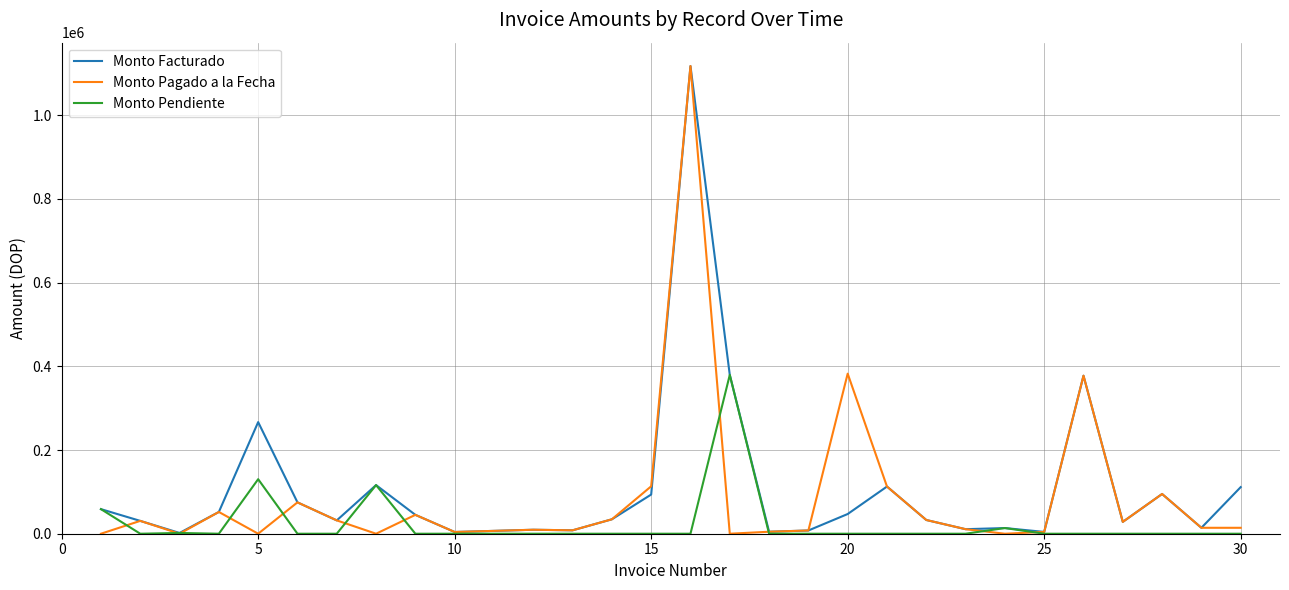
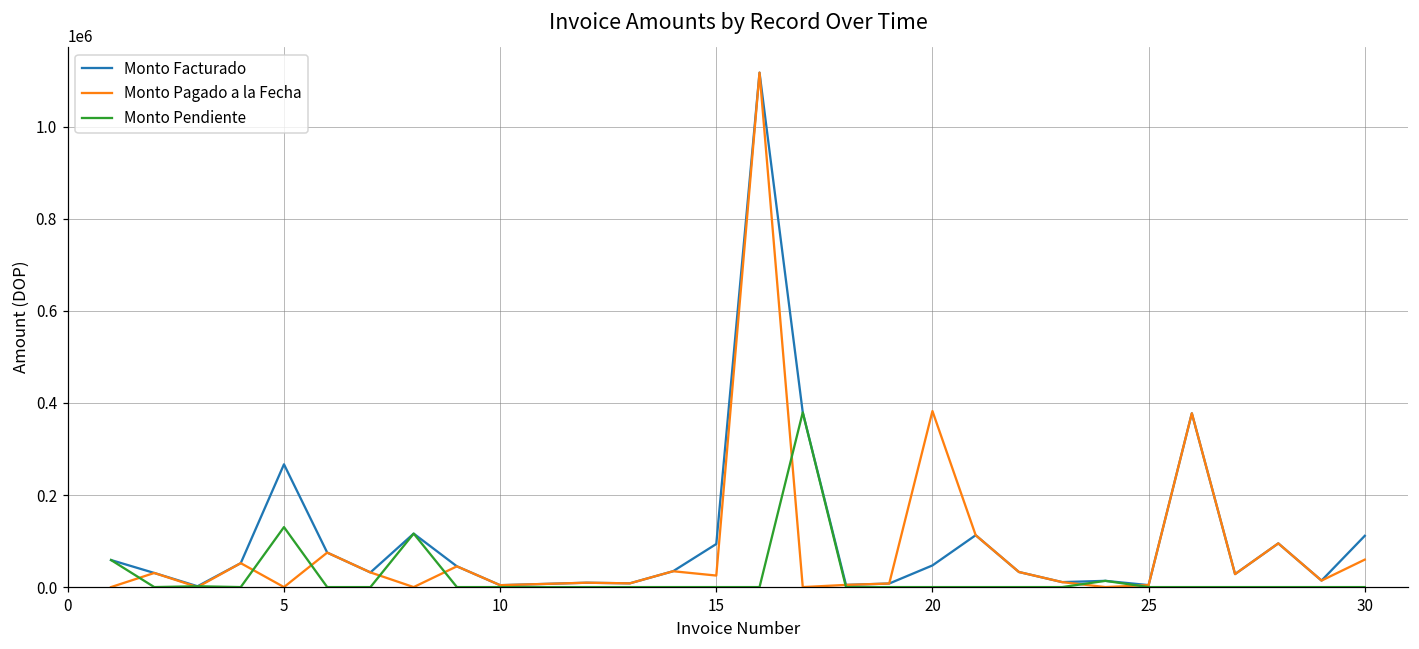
  {
    "Monto Facturado": {
      "5": 270000,
      "15": 90000,
      "20": 50000,
      "30": 110000
    },
    "Monto Pagado a la Fecha": {
      "5": 0,
-     "15": 110000,
+     "15": 30000,
      "20": 380000,
-     "30": 10000
+     "30": 60000
    },
    "Monto Pendiente": {
      "5": 130000,
      "15": 0,
      "20": 0,
      "30": 0
    }
  }
